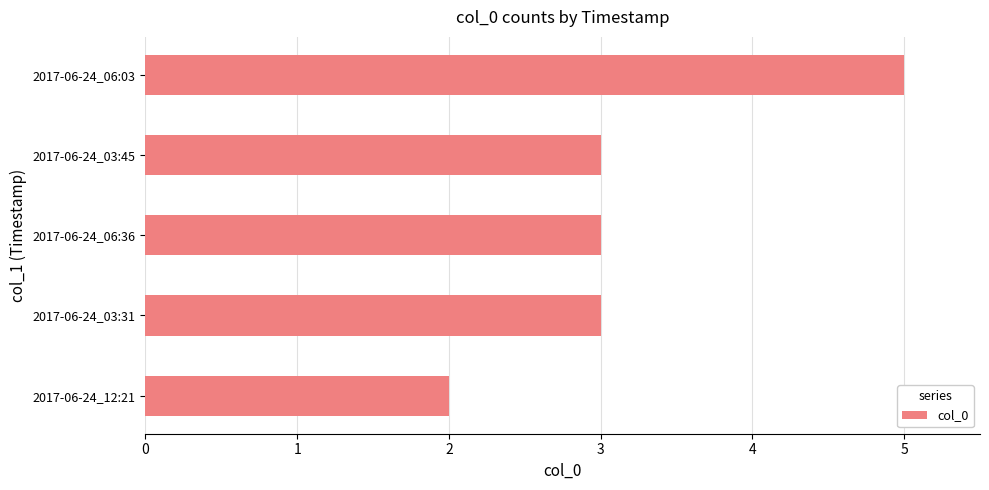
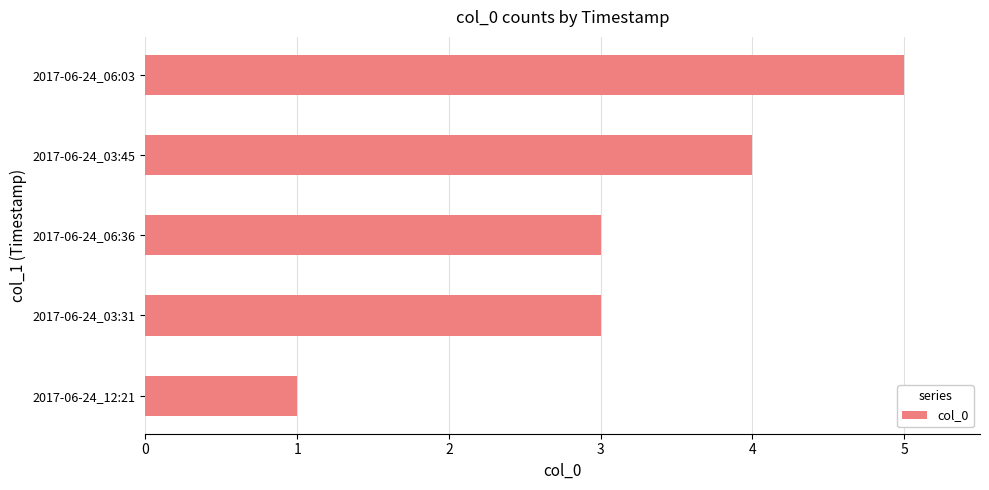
  {
    "2017-06-24_06:03": 5,
-   "2017-06-24_03:45": 3,
+   "2017-06-24_03:45": 4,
    "2017-06-24_06:36": 3,
    "2017-06-24_03:31": 3,
-   "2017-06-24_12:21": 2
+   "2017-06-24_12:21": 1
  }
